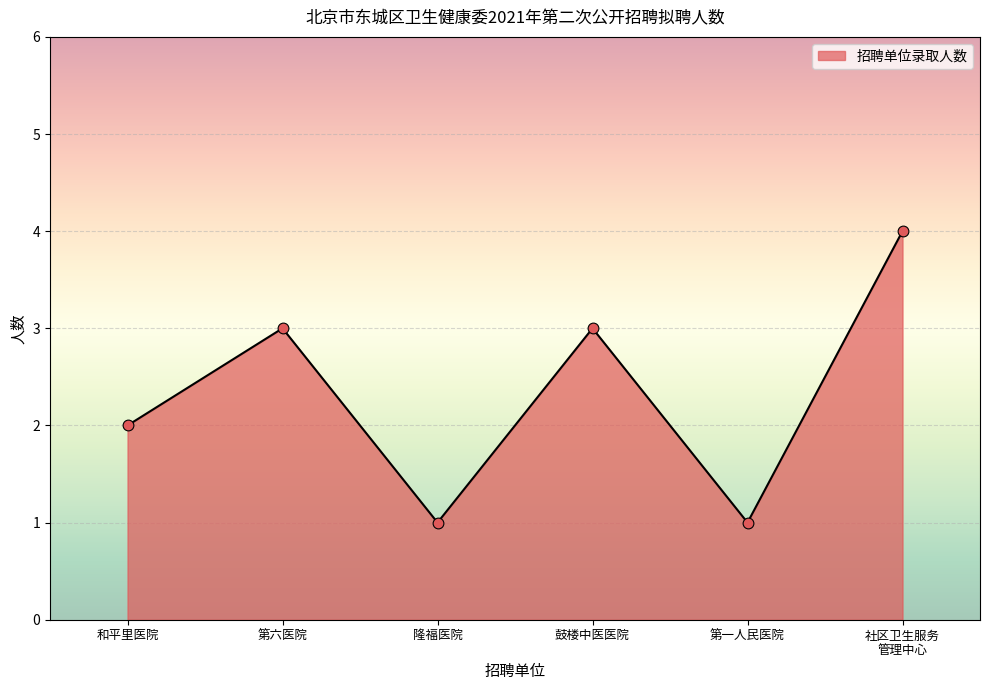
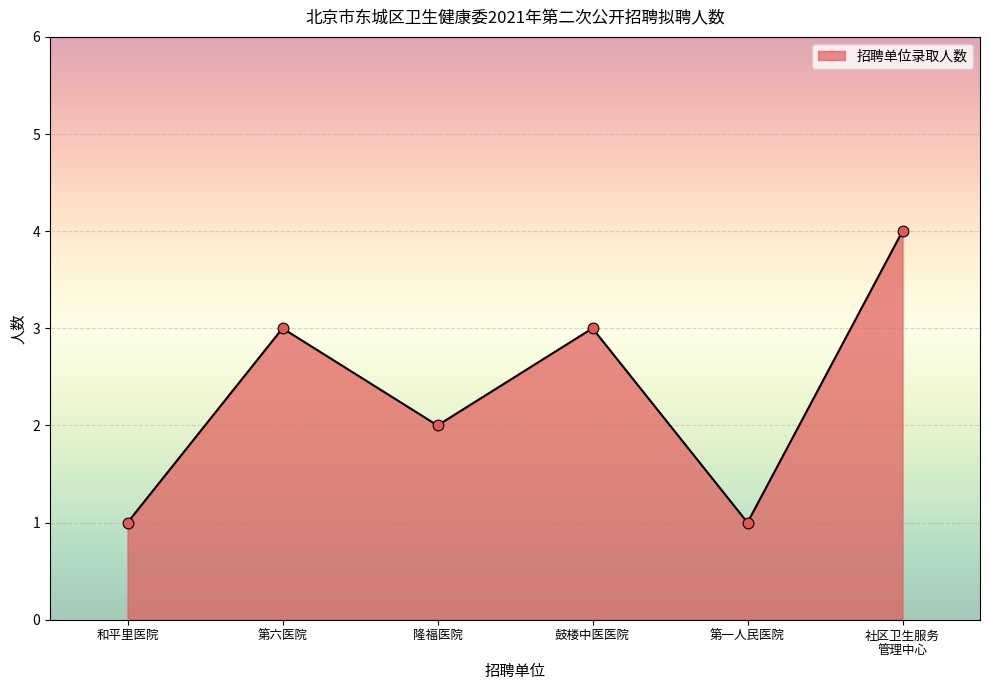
  {
-   "和平里医院": 2,
+   "和平里医院": 1,
    "第六医院": 3,
-   "隆福医院": 1,
+   "隆福医院": 2,
    "鼓楼中医医院": 3,
    "第一人民医院": 1,
    "社区卫生服务 管理中心": 4
  }
